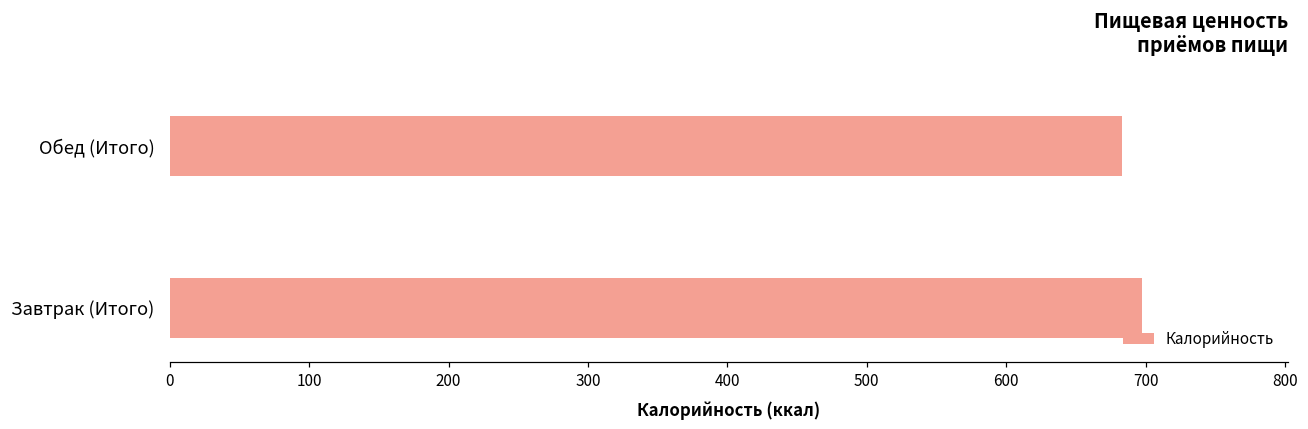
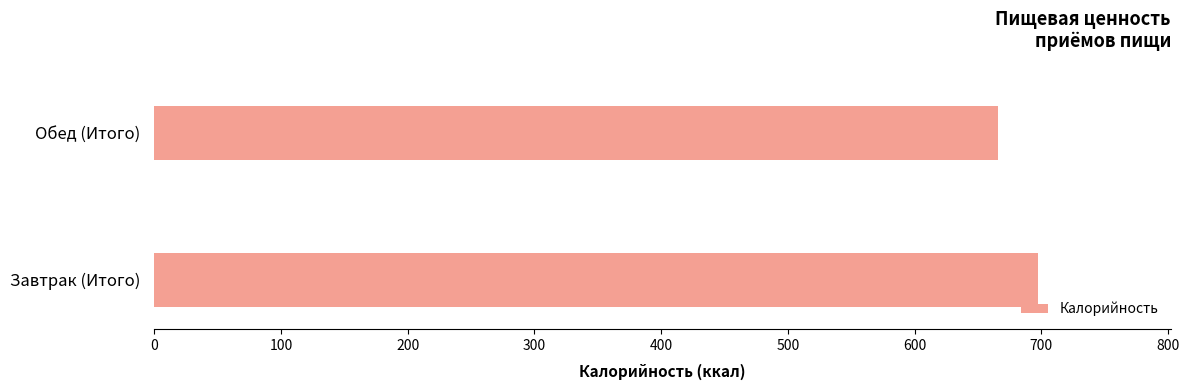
  {
-   "Обед (Итого)": 683,
+   "Обед (Итого)": 666,
    "Завтрак (Итого)": 698
  }
